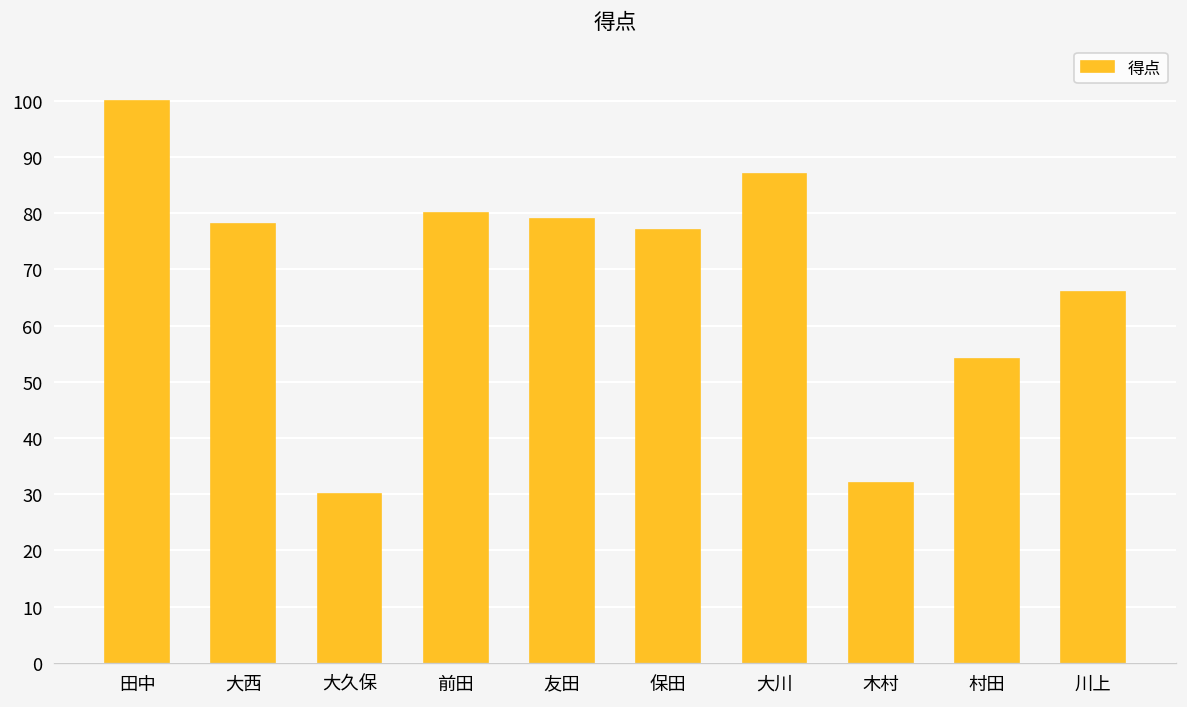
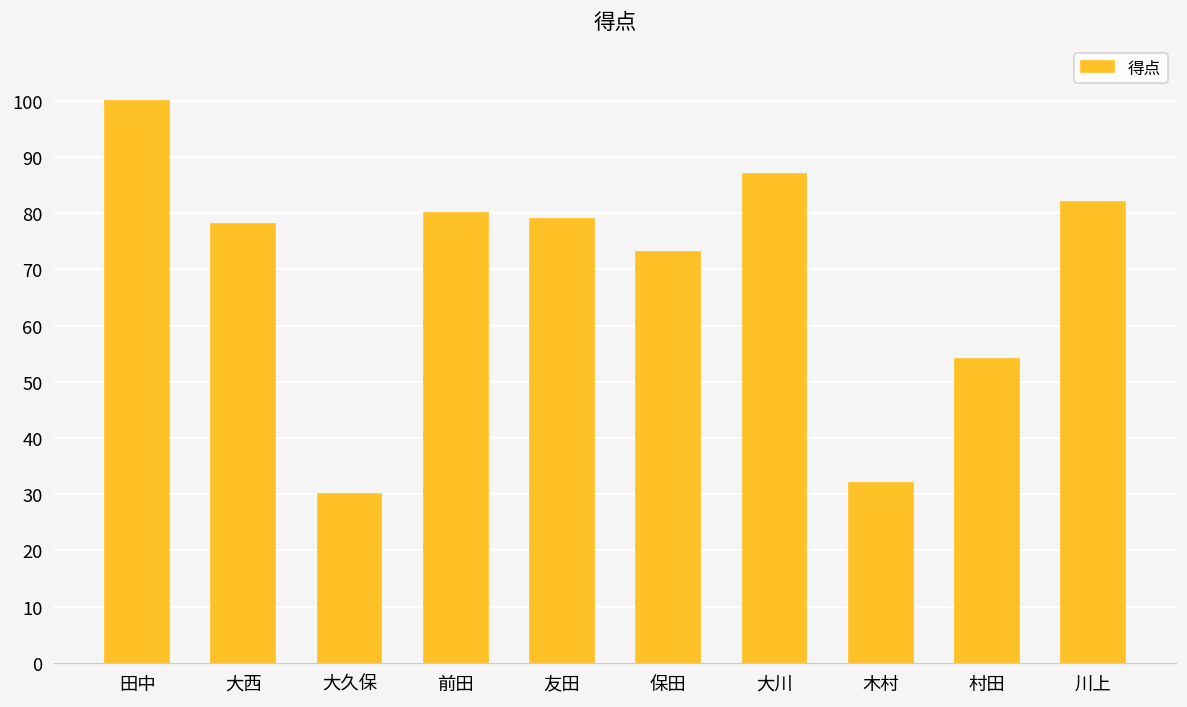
  {
    "田中": 100,
    "大西": 78,
    "大久保": 30,
    "前田": 80,
    "友田": 79,
-   "保田": 77,
+   "保田": 73,
    "大川": 87,
    "木村": 32,
    "村田": 54,
-   "川上": 66
+   "川上": 82
  }
